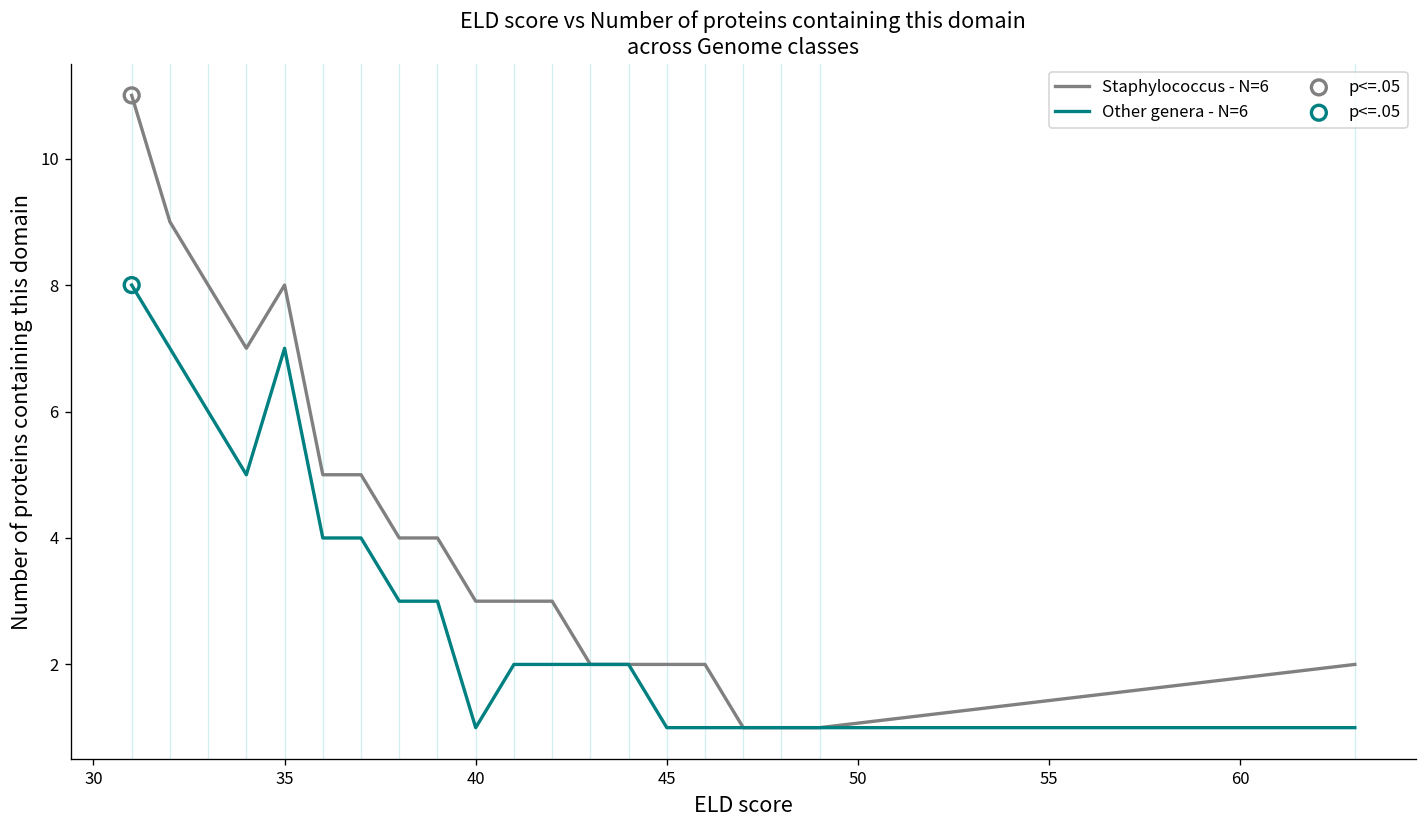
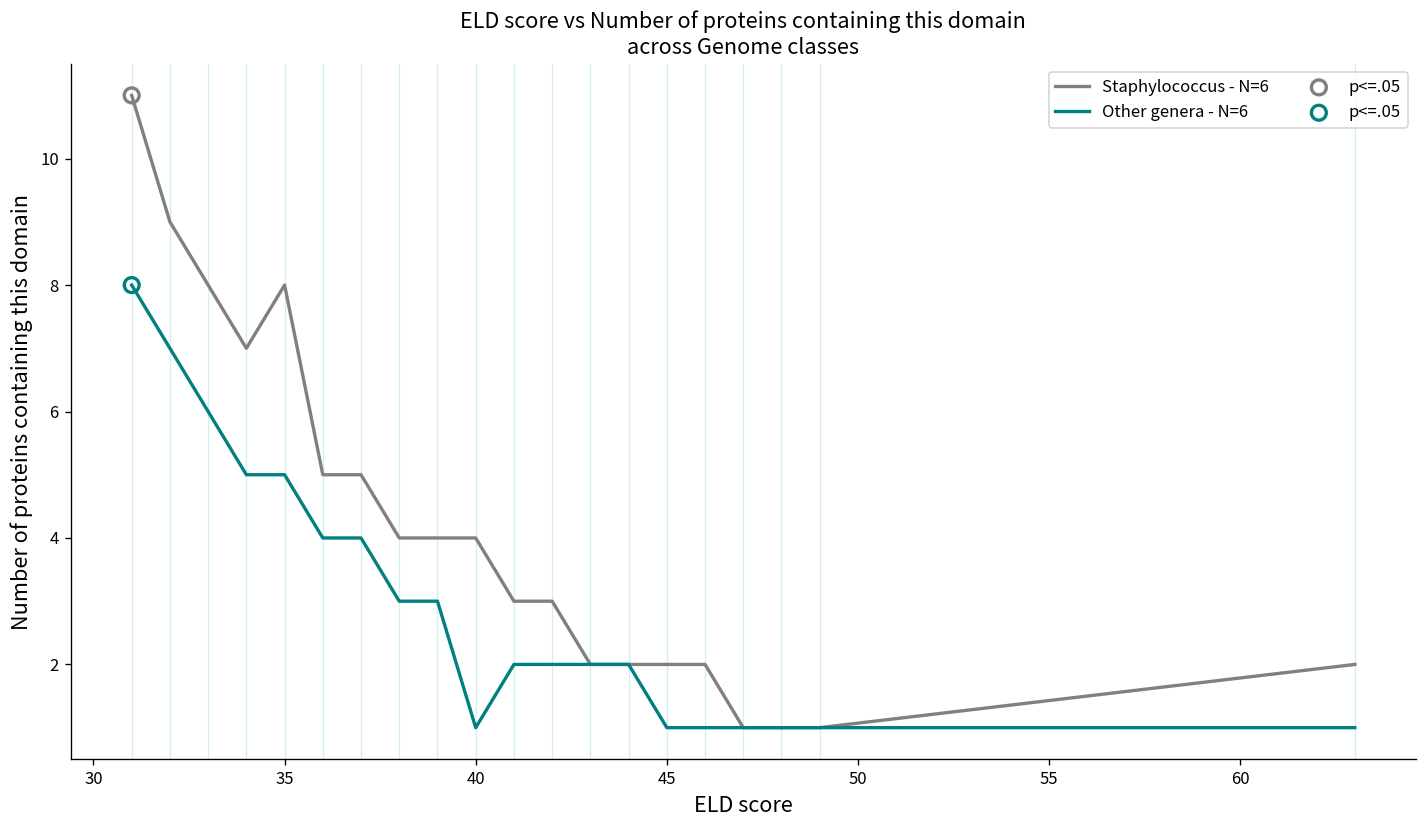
  {
    "Staphylococcus - N=6": {
      "35": 8,
-     "40": 3,
+     "40": 4,
      "45": 2
    },
    "Other genera - N=6": {
-     "35": 7,
+     "35": 5,
      "40": 1,
      "45": 1
    }
  }
